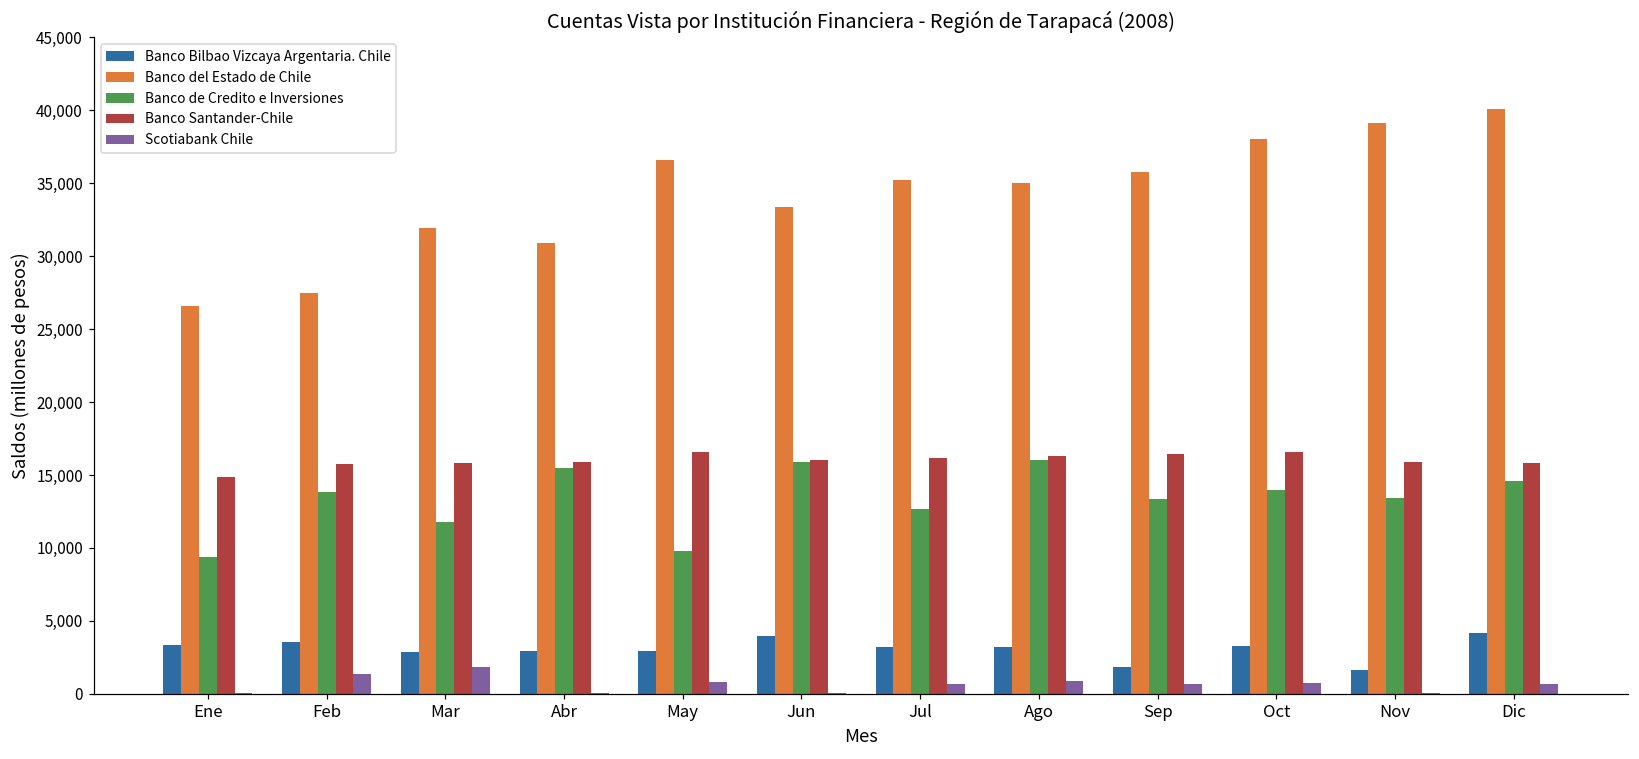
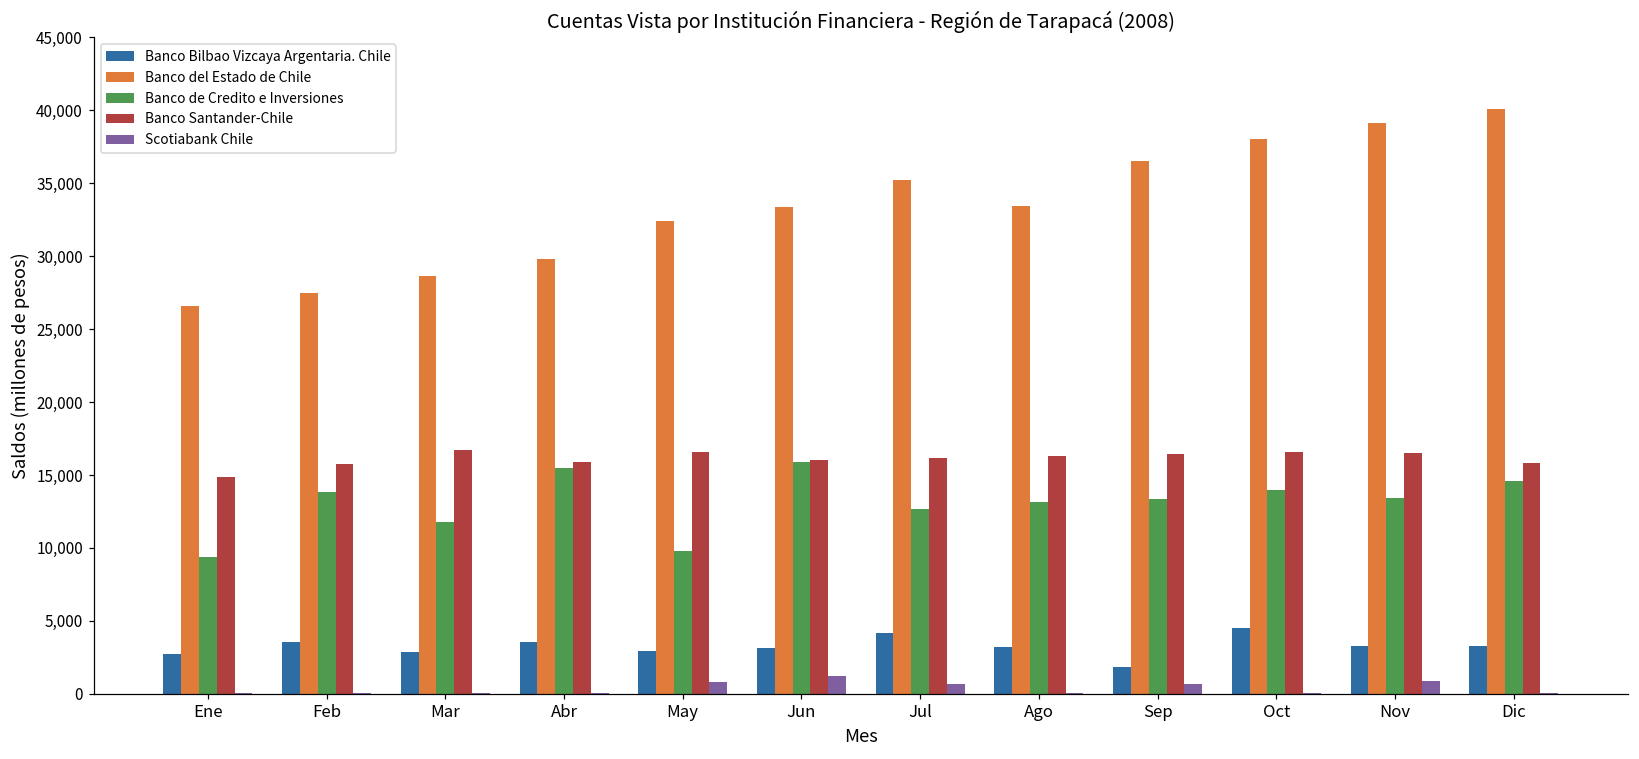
  {
    "Banco Bilbao Vizcaya Argentaria. Chile": {
-     "Ene": "3,300",
+     "Ene": "2,700",
      "Feb": "3,600",
      "Mar": "2,900",
-     "Abr": "2,900",
+     "Abr": "3,600",
      "May": "2,900",
-     "Jun": "3,900",
-     "Jul": "3,200",
+     "Jun": "3,100",
+     "Jul": "4,200",
      "Ago": "3,200",
      "Sep": "1,800",
-     "Oct": "3,300",
-     "Nov": "1,600",
-     "Dic": "4,200"
+     "Oct": "4,500",
+     "Nov": "3,300",
+     "Dic": "3,300"
    },
    "Banco del Estado de Chile": {
      "Ene": "26,600",
      "Feb": "27,500",
-     "Mar": "32,000",
-     "Abr": "30,900",
-     "May": "36,600",
+     "Mar": "28,600",
+     "Abr": "29,800",
+     "May": "32,400",
      "Jun": "33,400",
      "Jul": "35,200",
-     "Ago": "35,000",
-     "Sep": "35,800",
+     "Ago": "33,400",
+     "Sep": "36,500",
      "Oct": "38,000",
      "Nov": "39,200",
      "Dic": "40,100"
    },
    "Banco de Credito e Inversiones": {
      "Ene": "9,400",
      "Feb": "13,800",
      "Mar": "11,800",
      "Abr": "15,500",
      "May": "9,800",
      "Jun": "15,900",
      "Jul": "12,700",
-     "Ago": "16,000",
+     "Ago": "13,200",
      "Sep": "13,400",
      "Oct": "14,000",
      "Nov": "13,400",
      "Dic": "14,600"
    },
    "Banco Santander-Chile": {
      "Ene": "14,900",
      "Feb": "15,700",
-     "Mar": "15,800",
+     "Mar": "16,700",
      "Abr": "15,900",
      "May": "16,600",
      "Jun": "16,100",
      "Jul": "16,200",
      "Ago": "16,300",
      "Sep": "16,500",
      "Oct": "16,500",
-     "Nov": "15,900",
+     "Nov": "16,500",
      "Dic": "15,900"
    },
    "Scotiabank Chile": {
-     "Feb": "1,300",
-     "Mar": "1,800",
+     "Feb": "0",
+     "Mar": "0",
      "May": "800",
-     "Jun": "0",
+     "Jun": "1,200",
      "Jul": "700",
-     "Ago": "900",
+     "Ago": "0",
      "Sep": "700",
-     "Oct": "700",
-     "Nov": "0",
-     "Dic": "700"
+     "Oct": "0",
+     "Nov": "900",
+     "Dic": "0"
    }
  }
